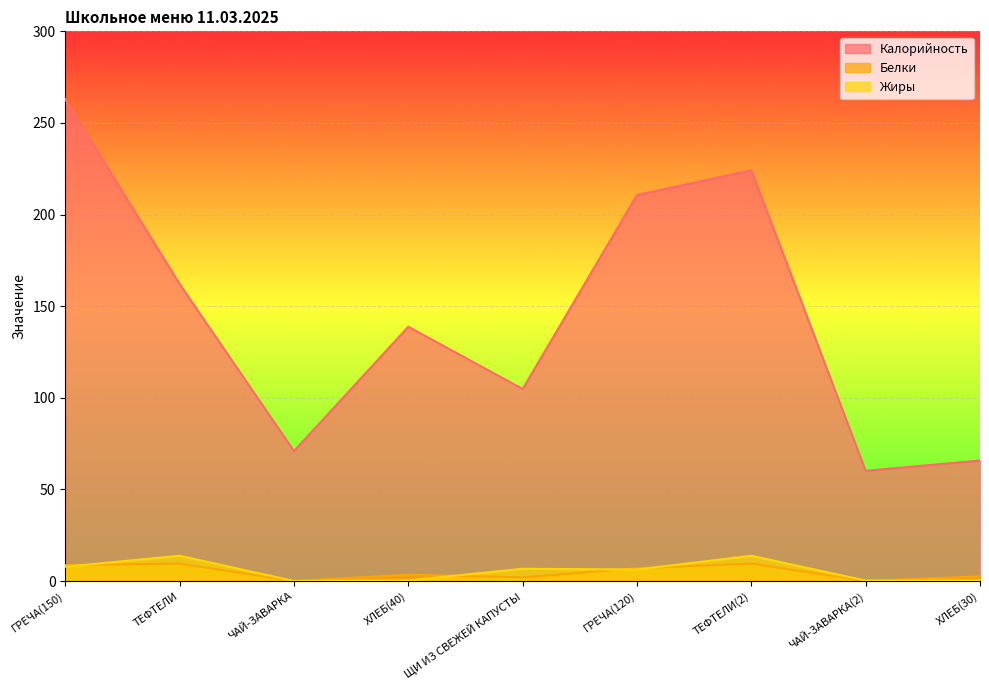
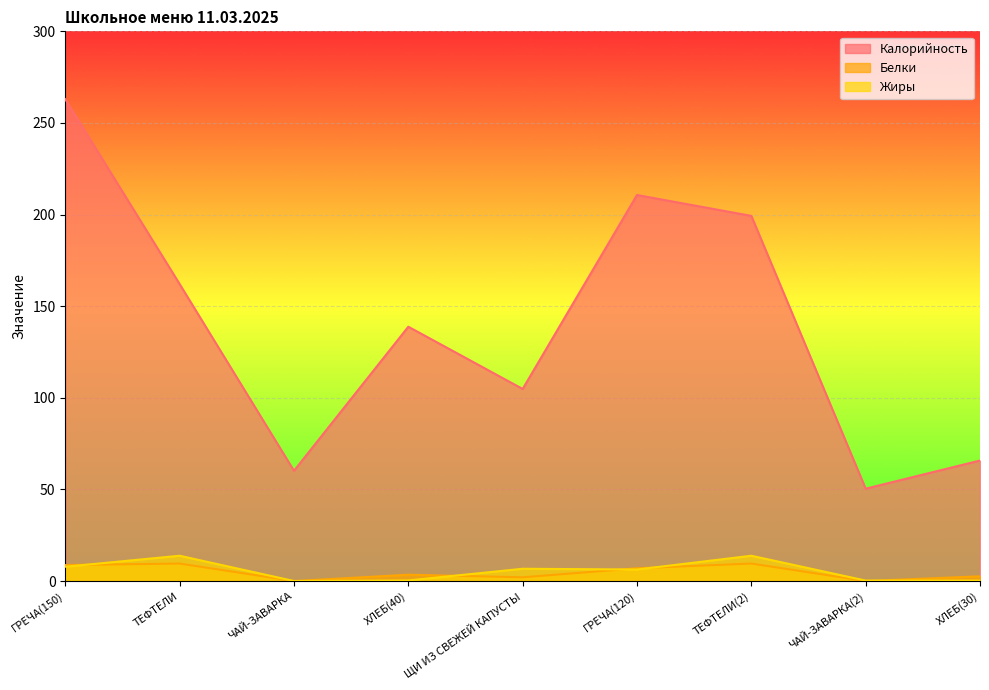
  {
    "Калорийность": {
      "ГРЕЧА(150)": 263,
      "ТЕФТЕЛИ": 162,
-     "ЧАЙ-ЗАВАРКА": 71,
+     "ЧАЙ-ЗАВАРКА": 60,
      "ХЛЕБ(40)": 139,
      "ЩИ ИЗ СВЕЖЕЙ КАПУСТЫ": 105,
      "ГРЕЧА(120)": 211,
-     "ТЕФТЕЛИ(2)": 224,
-     "ЧАЙ-ЗАВАРКА(2)": 60,
+     "ТЕФТЕЛИ(2)": 199,
+     "ЧАЙ-ЗАВАРКА(2)": 50,
      "ХЛЕБ(30)": 66
    }
  }
